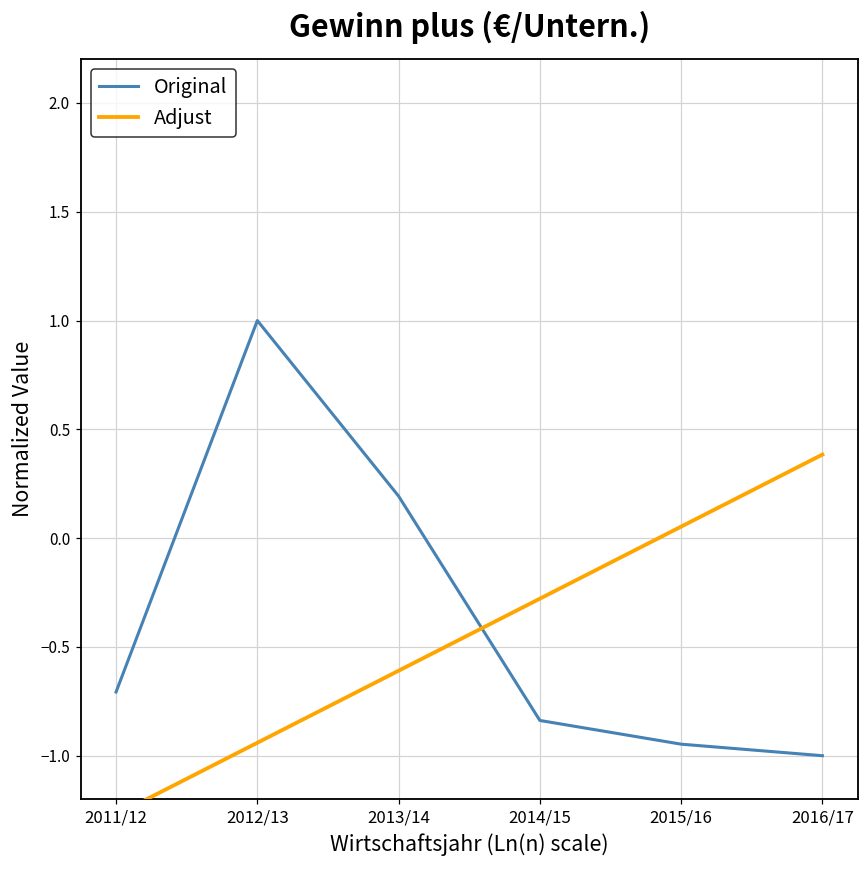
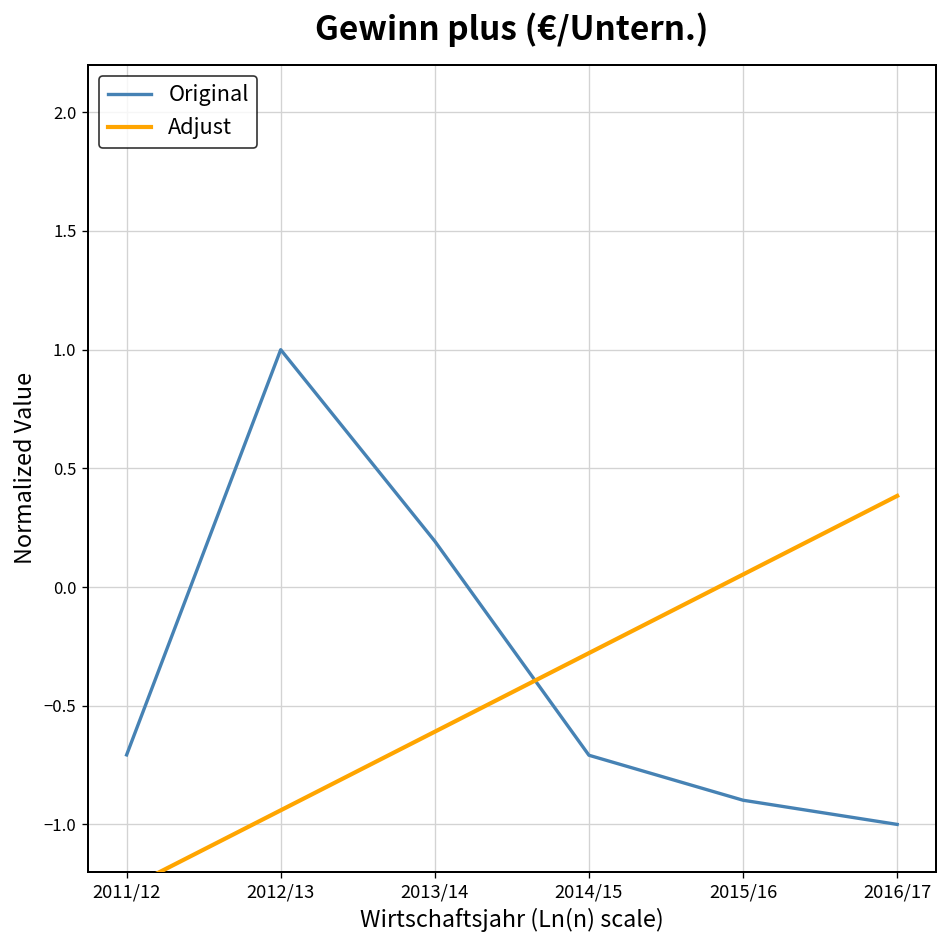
  {
    "Original": {
      "2011/12": -0.71,
      "2012/13": 1.00,
      "2013/14": 0.19,
-     "2014/15": -0.84,
-     "2015/16": -0.95,
+     "2014/15": -0.71,
+     "2015/16": -0.90,
      "2016/17": -1.00
    },
    "Adjust": {
      "2012/13": -0.94,
      "2013/14": -0.61,
      "2014/15": -0.28,
      "2015/16": 0.05,
      "2016/17": 0.38
    }
  }
